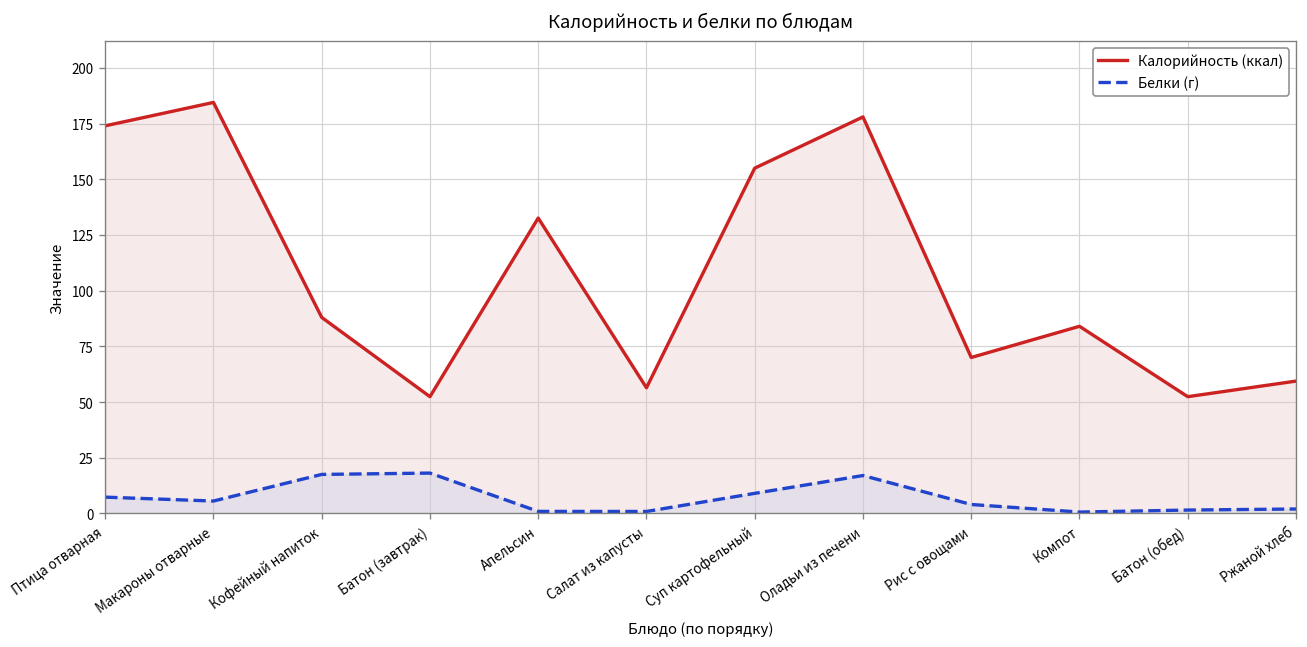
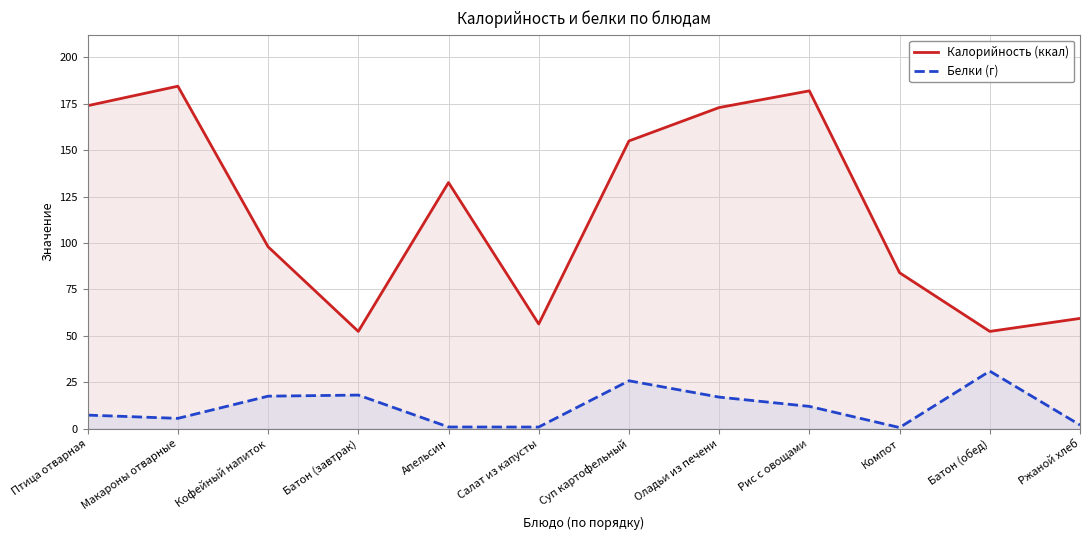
  {
    "Калорийность (ккал)": {
      "Птица отварная": 174,
      "Макароны отварные": 185,
-     "Кофейный напиток": 88,
+     "Кофейный напиток": 98,
      "Батон (завтрак)": 52,
      "Апельсин": 133,
      "Салат из капусты": 56,
      "Суп картофельный": 155,
-     "Оладьи из печени": 178,
-     "Рис с овощами": 70,
+     "Оладьи из печени": 173,
+     "Рис с овощами": 182,
      "Компот": 84,
      "Батон (обед)": 52,
      "Ржаной хлеб": 59
    },
    "Белки (г)": {
      "Птица отварная": 7,
      "Макароны отварные": 6,
      "Кофейный напиток": 18,
      "Батон (завтрак)": 18,
      "Апельсин": 1,
      "Салат из капусты": 1,
-     "Суп картофельный": 9,
+     "Суп картофельный": 26,
      "Оладьи из печени": 17,
-     "Рис с овощами": 4,
+     "Рис с овощами": 12,
      "Компот": 1,
-     "Батон (обед)": 2,
+     "Батон (обед)": 31,
      "Ржаной хлеб": 2
    }
  }
